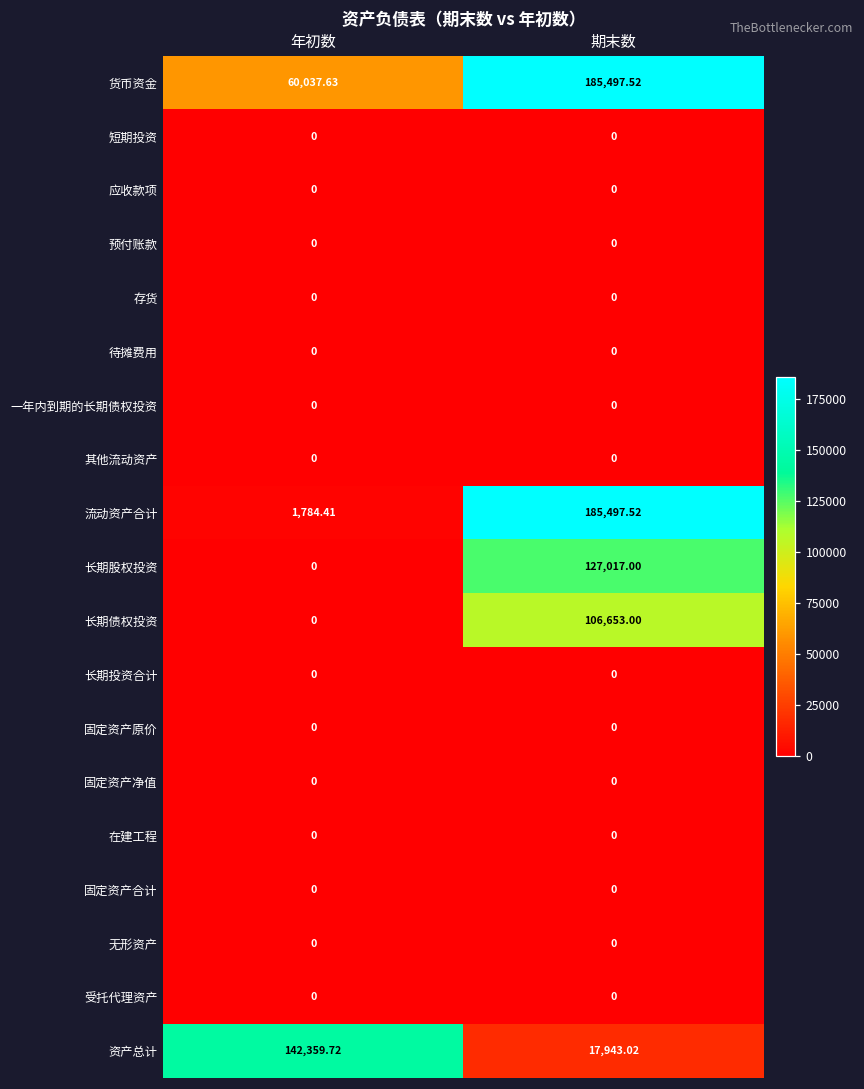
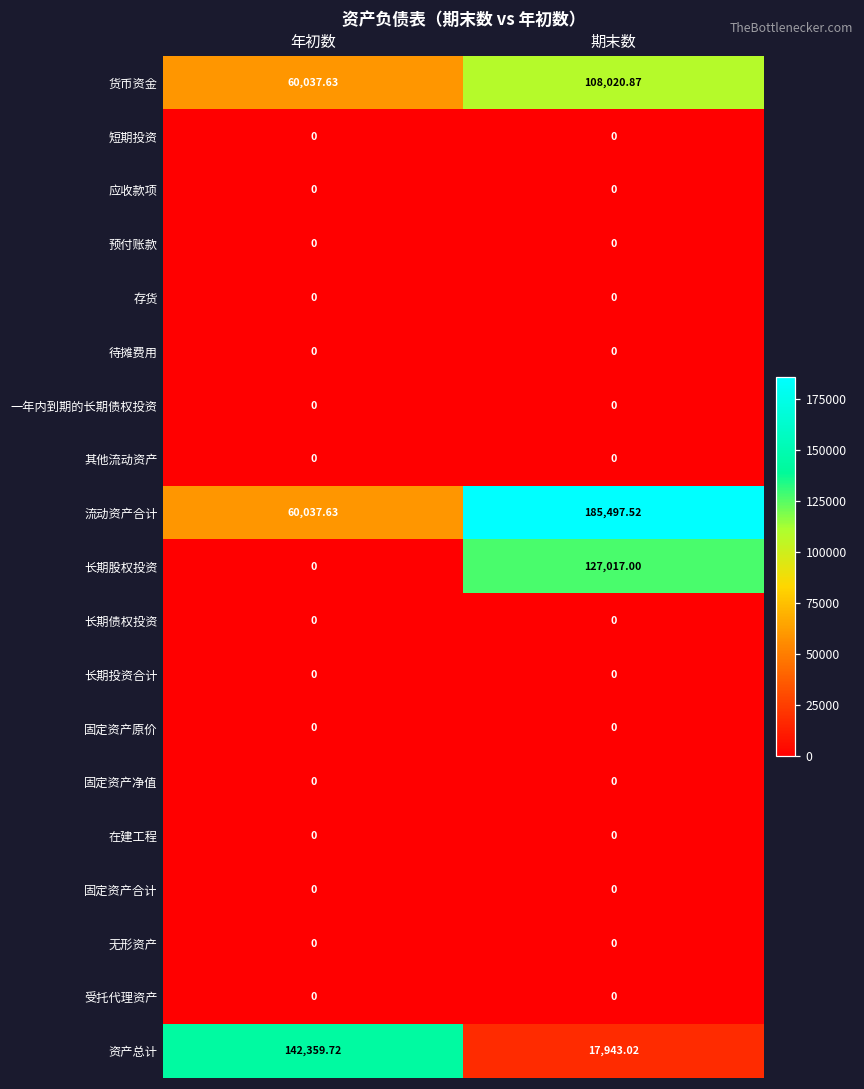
  {
    "货币资金": {
      "年初数": "60,037.63",
-     "期末数": "185,497.52"
+     "期末数": "108,020.87"
    },
    "短期投资": {
      "年初数": "0",
      "期末数": "0"
    },
    "应收款项": {
      "年初数": "0",
      "期末数": "0"
    },
    "预付账款": {
      "年初数": "0",
      "期末数": "0"
    },
    "存货": {
      "年初数": "0",
      "期末数": "0"
    },
    "待摊费用": {
      "年初数": "0",
      "期末数": "0"
    },
    "一年内到期的长期债权投资": {
      "年初数": "0",
      "期末数": "0"
    },
    "其他流动资产": {
      "年初数": "0",
      "期末数": "0"
    },
    "流动资产合计": {
-     "年初数": "1,784.41",
+     "年初数": "60,037.63",
      "期末数": "185,497.52"
    },
    "长期股权投资": {
      "年初数": "0",
      "期末数": "127,017.00"
    },
    "长期债权投资": {
      "年初数": "0",
-     "期末数": "106,653.00"
+     "期末数": "0"
    },
    "长期投资合计": {
      "年初数": "0",
      "期末数": "0"
    },
    "固定资产原价": {
      "年初数": "0",
      "期末数": "0"
    },
    "固定资产净值": {
      "年初数": "0",
      "期末数": "0"
    },
    "在建工程": {
      "年初数": "0",
      "期末数": "0"
    },
    "固定资产合计": {
      "年初数": "0",
      "期末数": "0"
    },
    "无形资产": {
      "年初数": "0",
      "期末数": "0"
    },
    "受托代理资产": {
      "年初数": "0",
      "期末数": "0"
    },
    "资产总计": {
      "年初数": "142,359.72",
      "期末数": "17,943.02"
    }
  }
